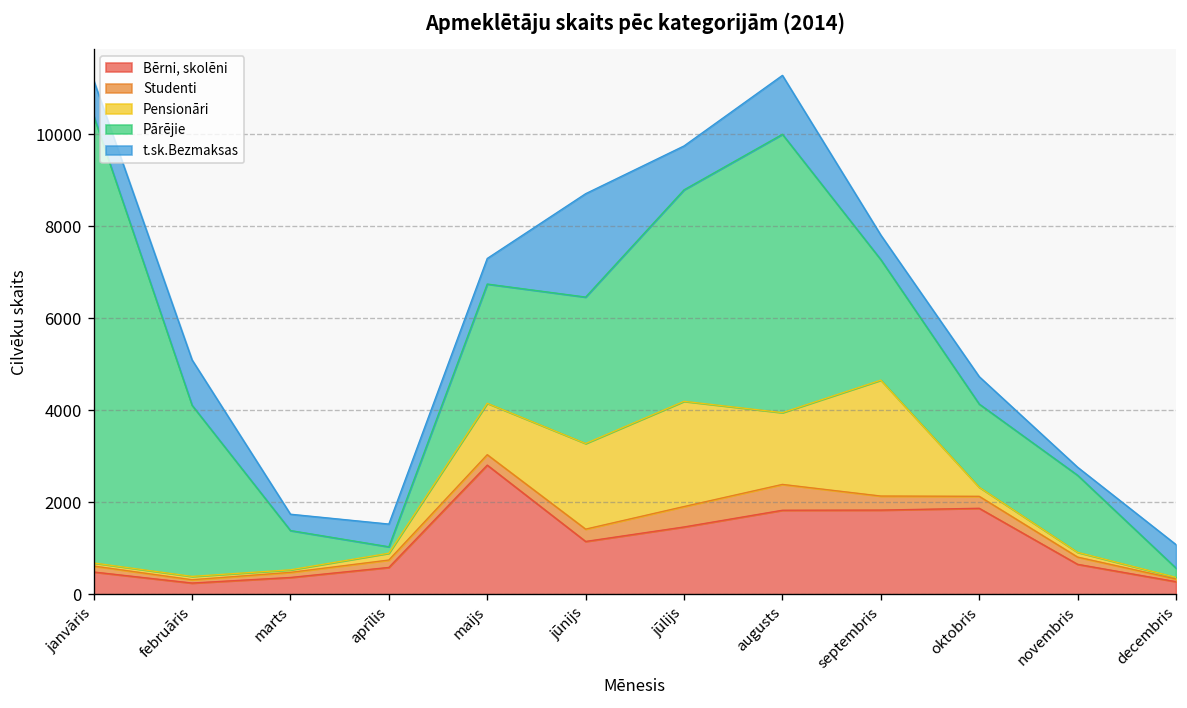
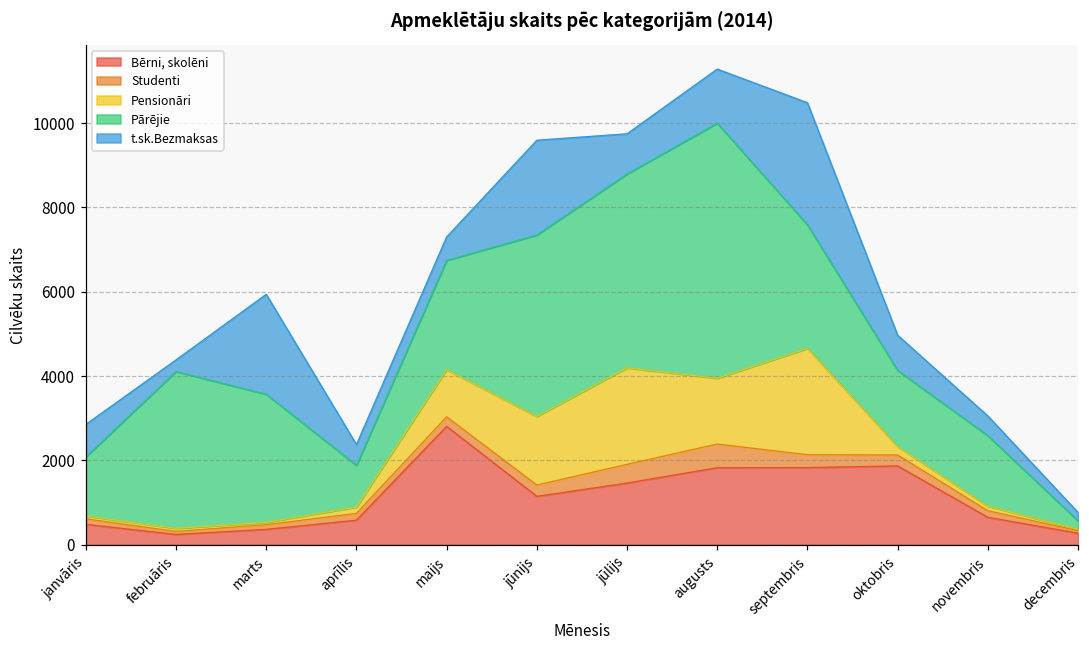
  {
    "Pensionāri": {
      "janvāris": 100,
      "februāris": 100,
      "aprīlis": 100,
      "maijs": 1100,
-     "jūnijs": 1900,
+     "jūnijs": 1600,
      "jūlijs": 2300,
      "augusts": 1600,
      "septembris": 2500,
      "oktobris": 200,
      "novembris": 100
    },
    "Pārējie": {
-     "janvāris": 9700,
+     "janvāris": 1400,
      "februāris": 3700,
-     "marts": 900,
-     "aprīlis": 100,
+     "marts": 3000,
+     "aprīlis": 1000,
      "maijs": 2600,
-     "jūnijs": 3200,
+     "jūnijs": 4300,
      "jūlijs": 4600,
      "augusts": 6100,
-     "septembris": 2600,
+     "septembris": 2900,
      "oktobris": 1800,
      "novembris": 1700,
      "decembris": 200
    },
    "t.sk.Bezmaksas": {
      "janvāris": 800,
-     "februāris": 1000,
-     "marts": 400,
+     "februāris": 300,
+     "marts": 2400,
      "aprīlis": 500,
      "maijs": 600,
      "jūnijs": 2200,
      "jūlijs": 1000,
      "augusts": 1300,
-     "septembris": 500,
-     "oktobris": 600,
-     "novembris": 200,
-     "decembris": 500
+     "septembris": 2900,
+     "oktobris": 800,
+     "novembris": 500,
+     "decembris": 200
    }
  }
